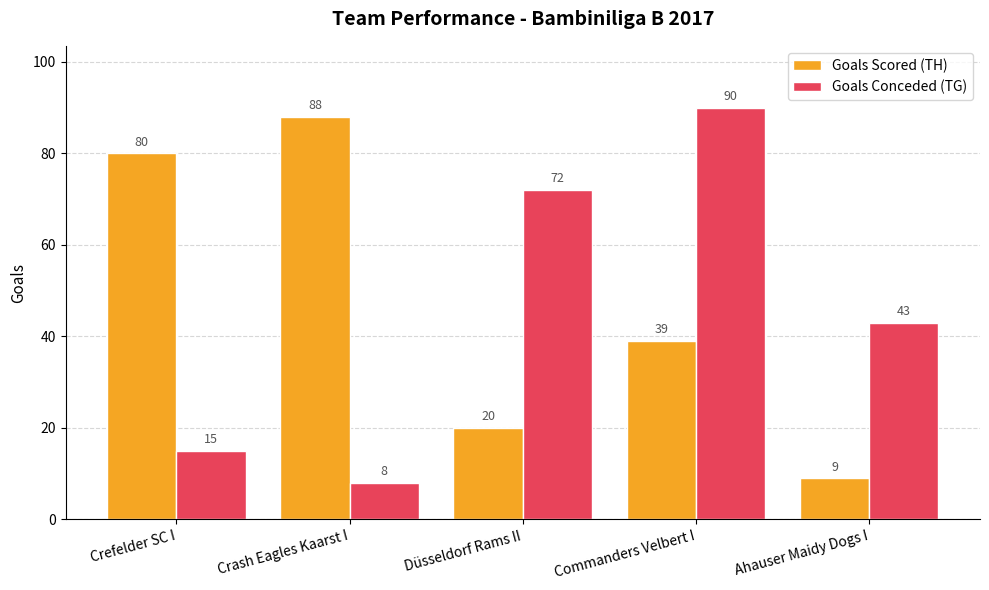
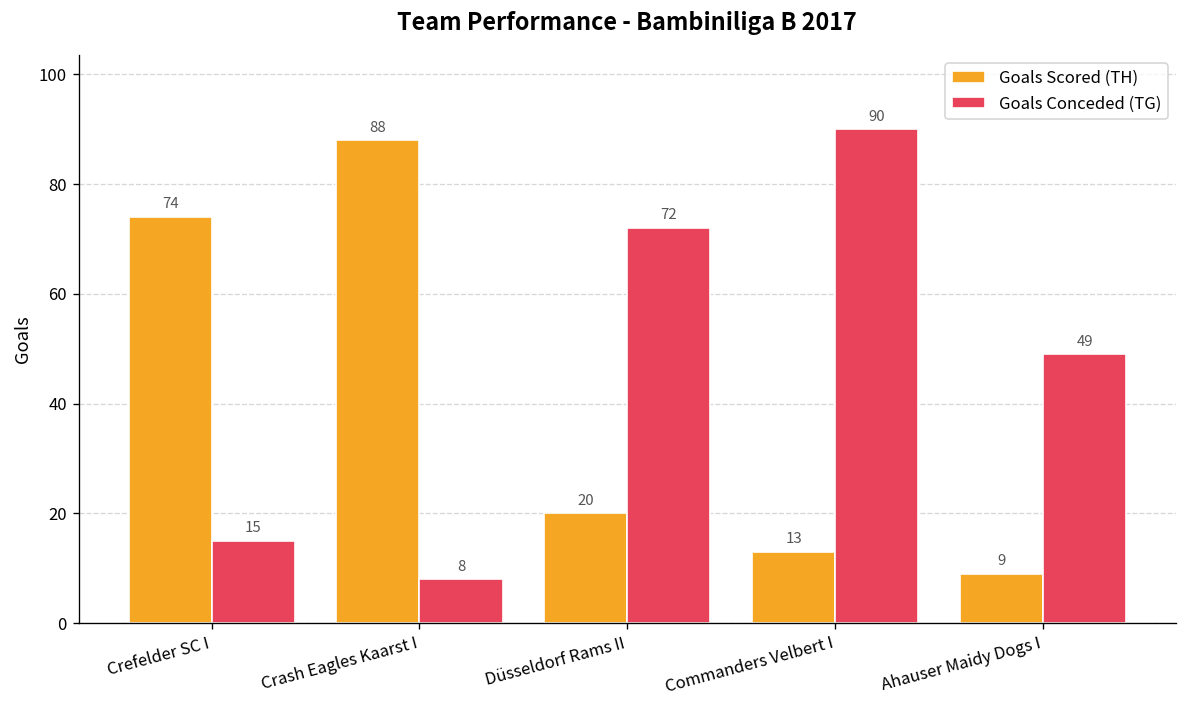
  {
    "Goals Scored (TH)": {
-     "Crefelder SC I": 80,
+     "Crefelder SC I": 74,
      "Crash Eagles Kaarst I": 88,
      "Düsseldorf Rams II": 20,
-     "Commanders Velbert I": 39,
+     "Commanders Velbert I": 13,
      "Ahauser Maidy Dogs I": 9
    },
    "Goals Conceded (TG)": {
      "Crefelder SC I": 15,
      "Crash Eagles Kaarst I": 8,
      "Düsseldorf Rams II": 72,
      "Commanders Velbert I": 90,
-     "Ahauser Maidy Dogs I": 43
+     "Ahauser Maidy Dogs I": 49
    }
  }
